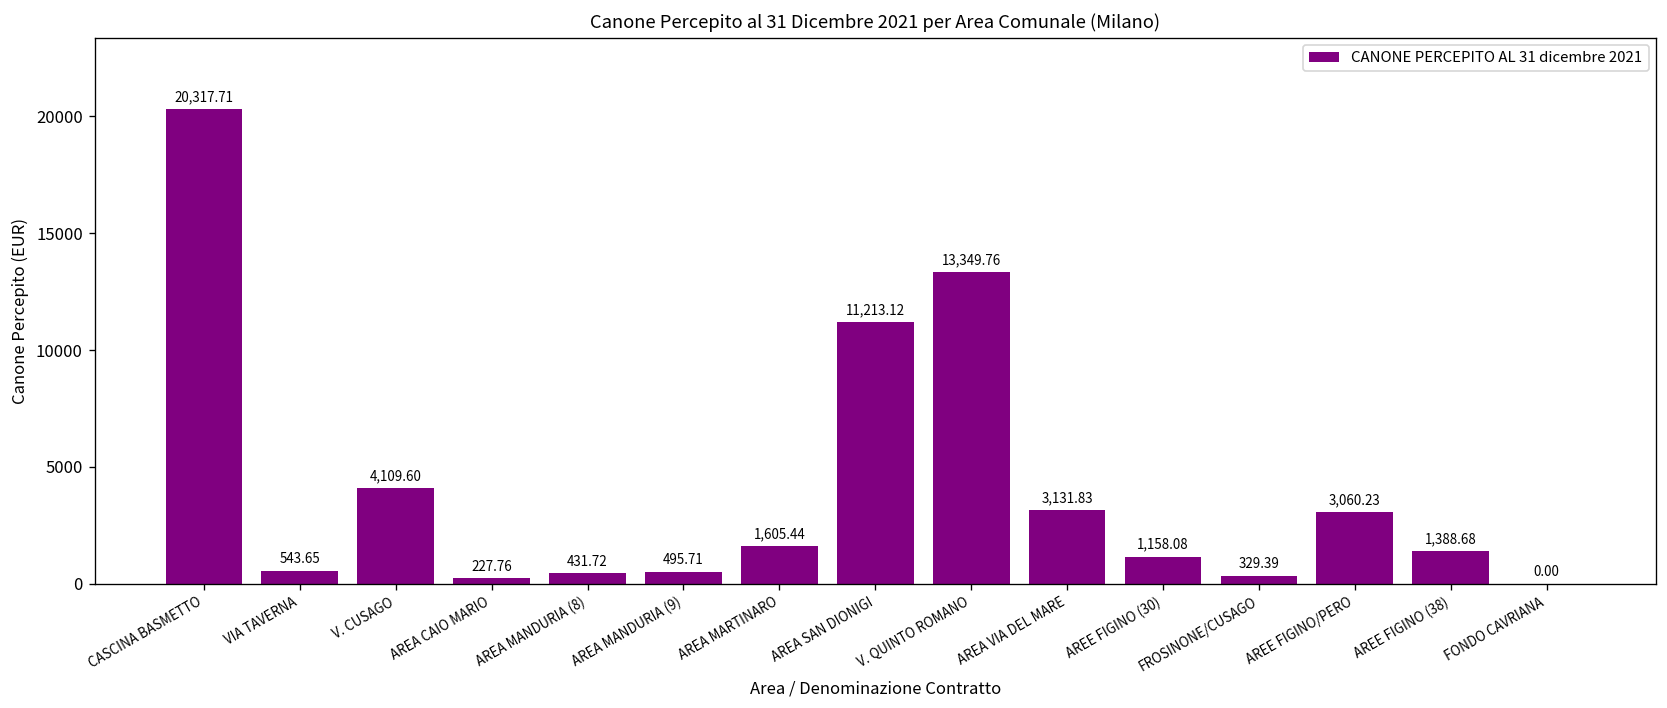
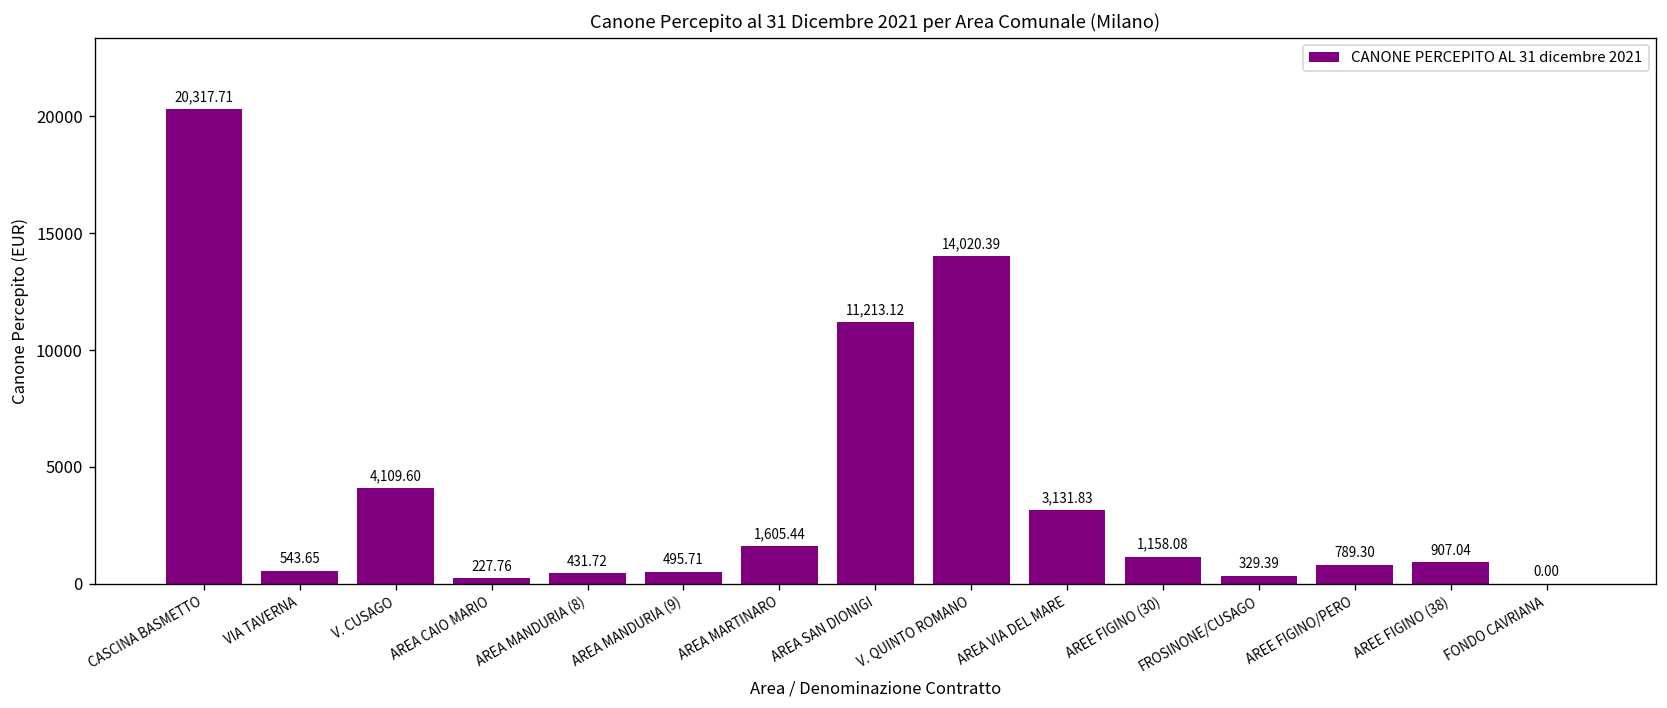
  {
    "CASCINA BASMETTO": "20,317.71",
    "VIA TAVERNA": "543.65",
    "V. CUSAGO": "4,109.60",
    "AREA CAIO MARIO": "227.76",
    "AREA MANDURIA (8)": "431.72",
    "AREA MANDURIA (9)": "495.71",
    "AREA MARTINARO": "1,605.44",
    "AREA SAN DIONIGI": "11,213.12",
-   "V. QUINTO ROMANO": "13,349.76",
+   "V. QUINTO ROMANO": "14,020.39",
    "AREA VIA DEL MARE": "3,131.83",
    "AREE FIGINO (30)": "1,158.08",
    "FROSINONE/CUSAGO": "329.39",
-   "AREE FIGINO/PERO": "3,060.23",
-   "AREE FIGINO (38)": "1,388.68",
+   "AREE FIGINO/PERO": "789.30",
+   "AREE FIGINO (38)": "907.04",
    "FONDO CAVRIANA": "0.00"
  }
